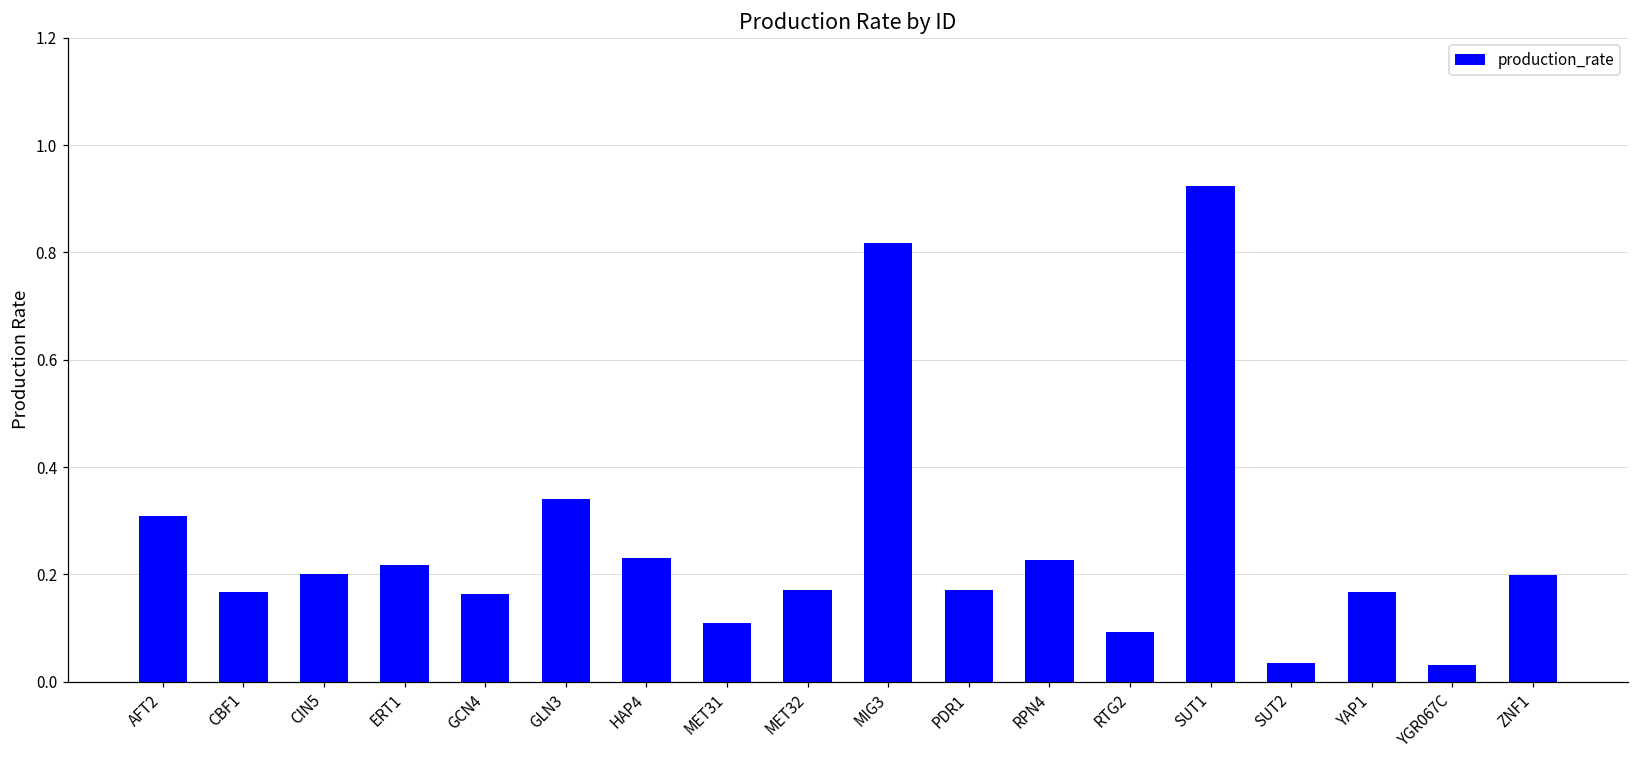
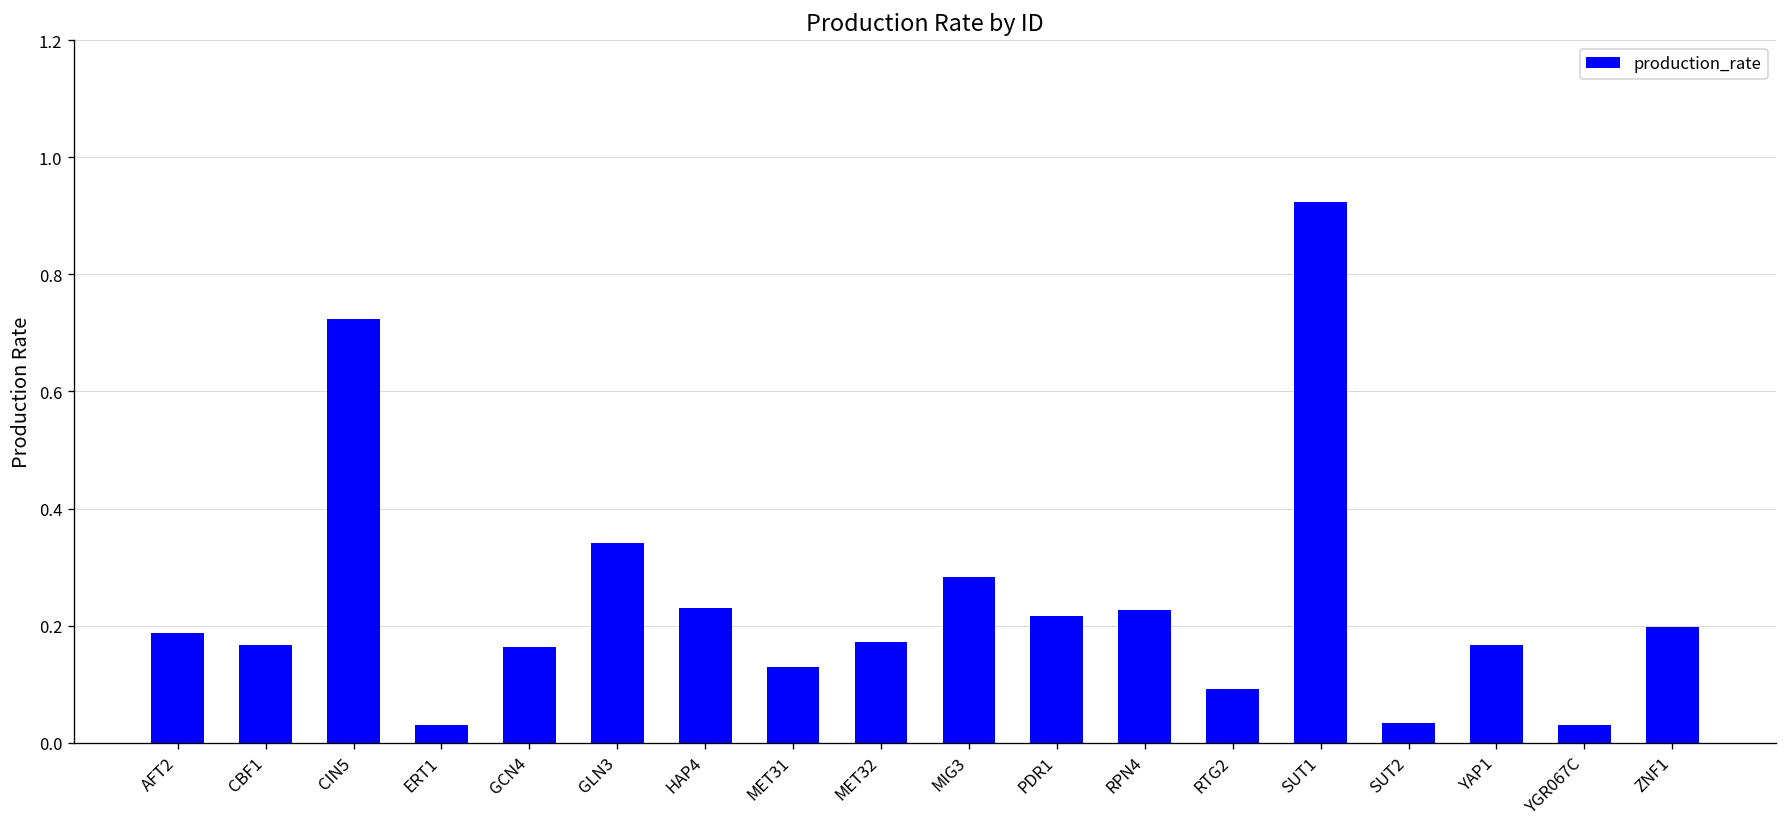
  {
-   "AFT2": 0.31,
+   "AFT2": 0.19,
    "CBF1": 0.17,
-   "CIN5": 0.20,
-   "ERT1": 0.22,
+   "CIN5": 0.72,
+   "ERT1": 0.03,
    "GCN4": 0.16,
    "GLN3": 0.34,
    "HAP4": 0.23,
-   "MET31": 0.11,
+   "MET31": 0.13,
    "MET32": 0.17,
-   "MIG3": 0.82,
-   "PDR1": 0.17,
+   "MIG3": 0.28,
+   "PDR1": 0.22,
    "RPN4": 0.23,
    "RTG2": 0.09,
    "SUT1": 0.92,
    "SUT2": 0.03,
    "YAP1": 0.17,
    "YGR067C": 0.03,
    "ZNF1": 0.20
  }
